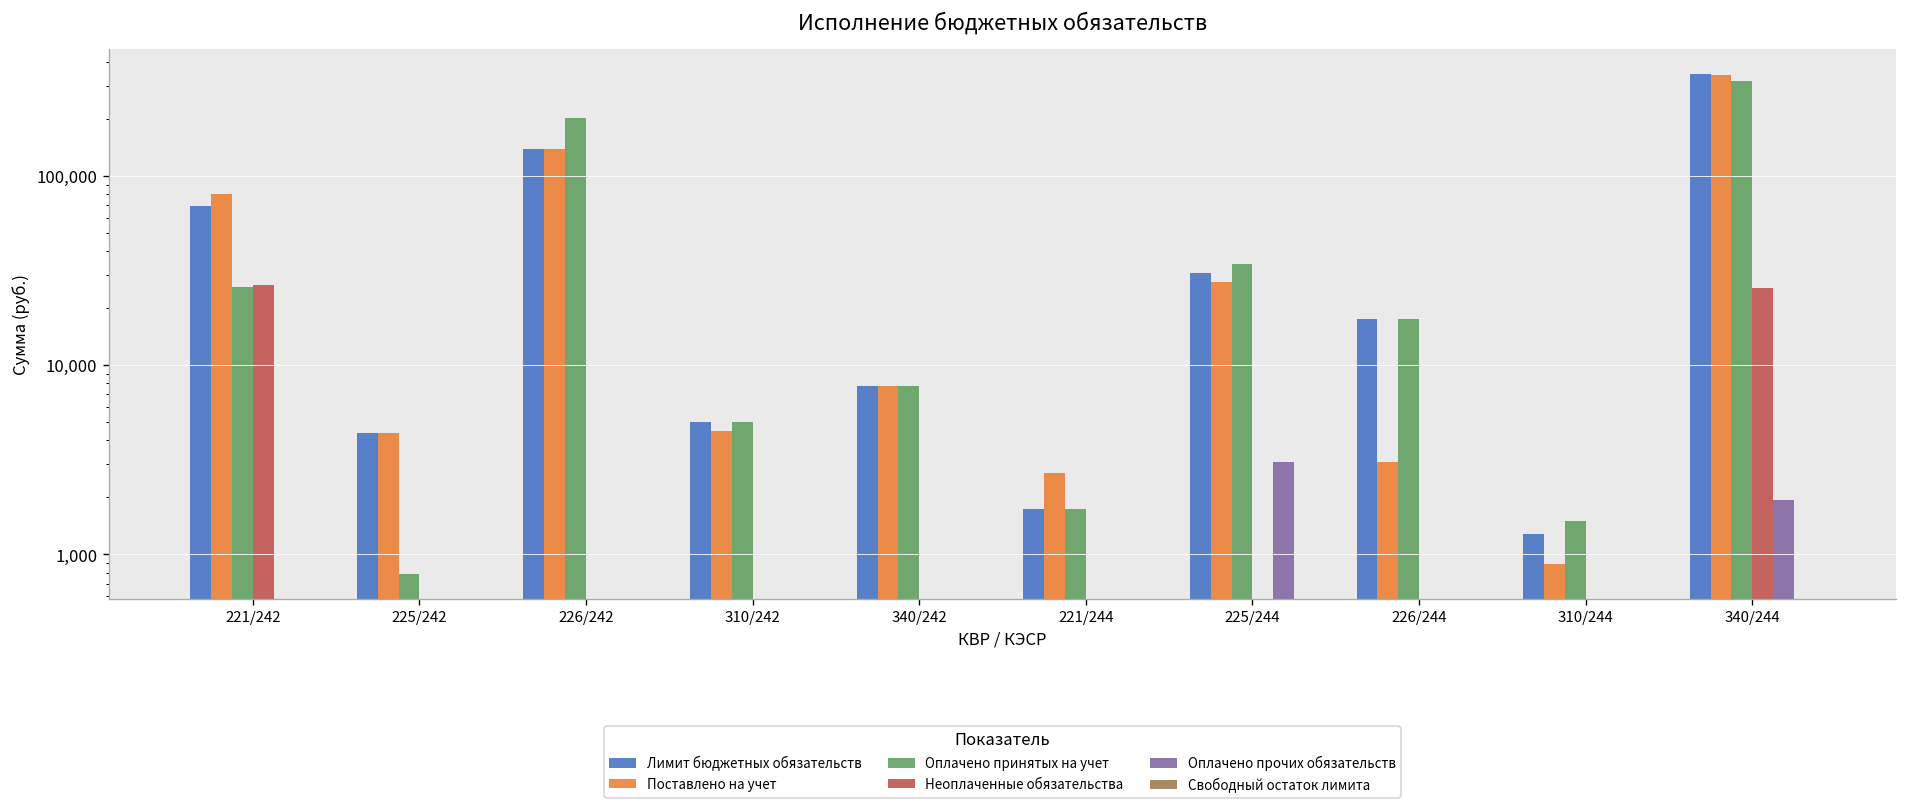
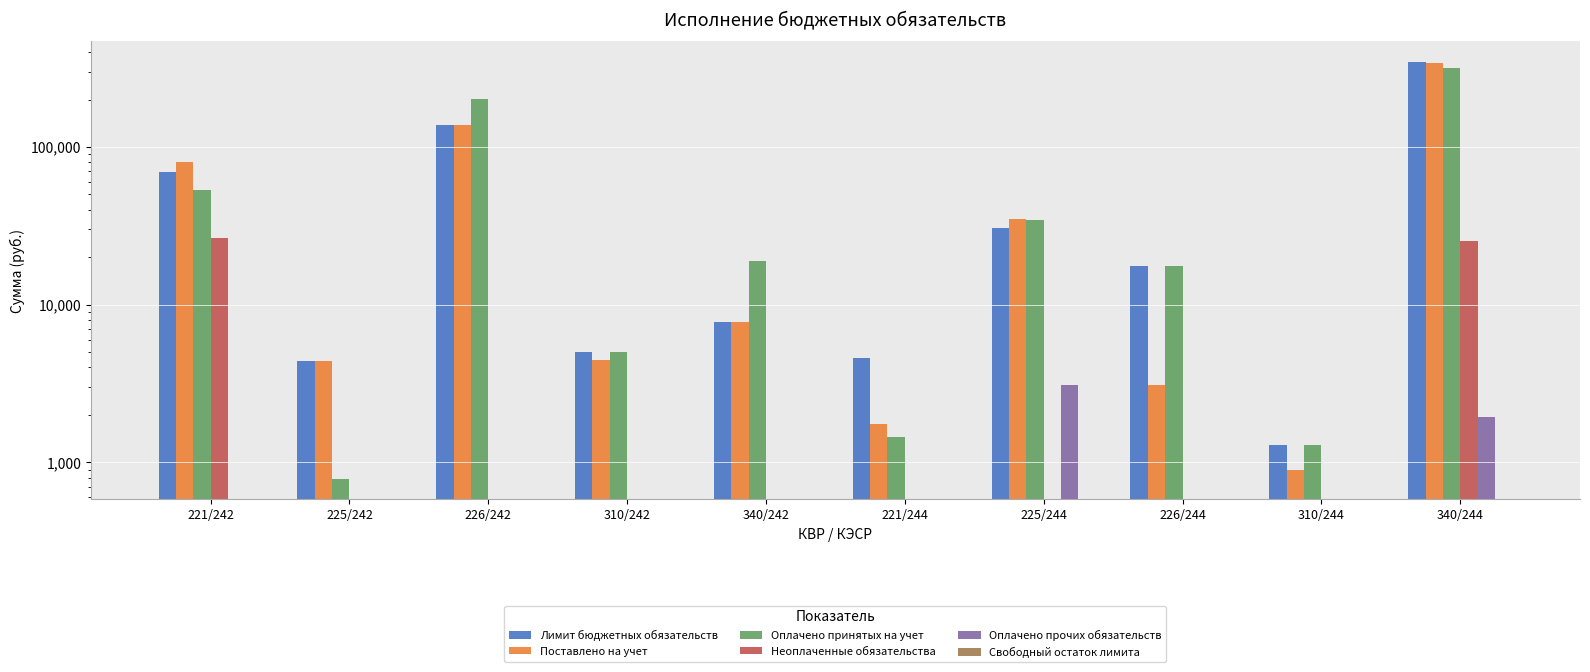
  {
    "Лимит бюджетных обязательств": {
      "221/242": "70,000",
      "225/242": "4,400",
      "226/242": "140,000",
      "310/242": "5,000",
      "340/242": "8,000",
-     "221/244": "1,700",
+     "221/244": "4,600",
      "225/244": "31,000",
      "226/244": "18,000",
      "310/244": "1,300",
      "340/244": "340,000"
    },
    "Поставлено на учет": {
      "221/242": "80,000",
      "225/242": "4,400",
      "226/242": "140,000",
      "310/242": "4,500",
      "340/242": "8,000",
-     "221/244": "2,700",
-     "225/244": "28,000",
+     "221/244": "1,700",
+     "225/244": "35,000",
      "226/244": "3,100",
      "310/244": "900",
      "340/244": "340,000"
    },
    "Оплачено принятых на учет": {
-     "221/242": "26,000",
+     "221/242": "54,000",
      "225/242": "800",
      "226/242": "200,000",
      "310/242": "5,000",
-     "340/242": "8,000",
-     "221/244": "1,700",
+     "340/242": "19,000",
+     "221/244": "1,500",
      "225/244": "34,000",
      "226/244": "18,000",
-     "310/244": "1,500",
+     "310/244": "1,300",
      "340/244": "320,000"
    },
    "Оплачено прочих обязательств": {
      "225/244": "3,100",
      "340/244": "1,900"
    }
  }
